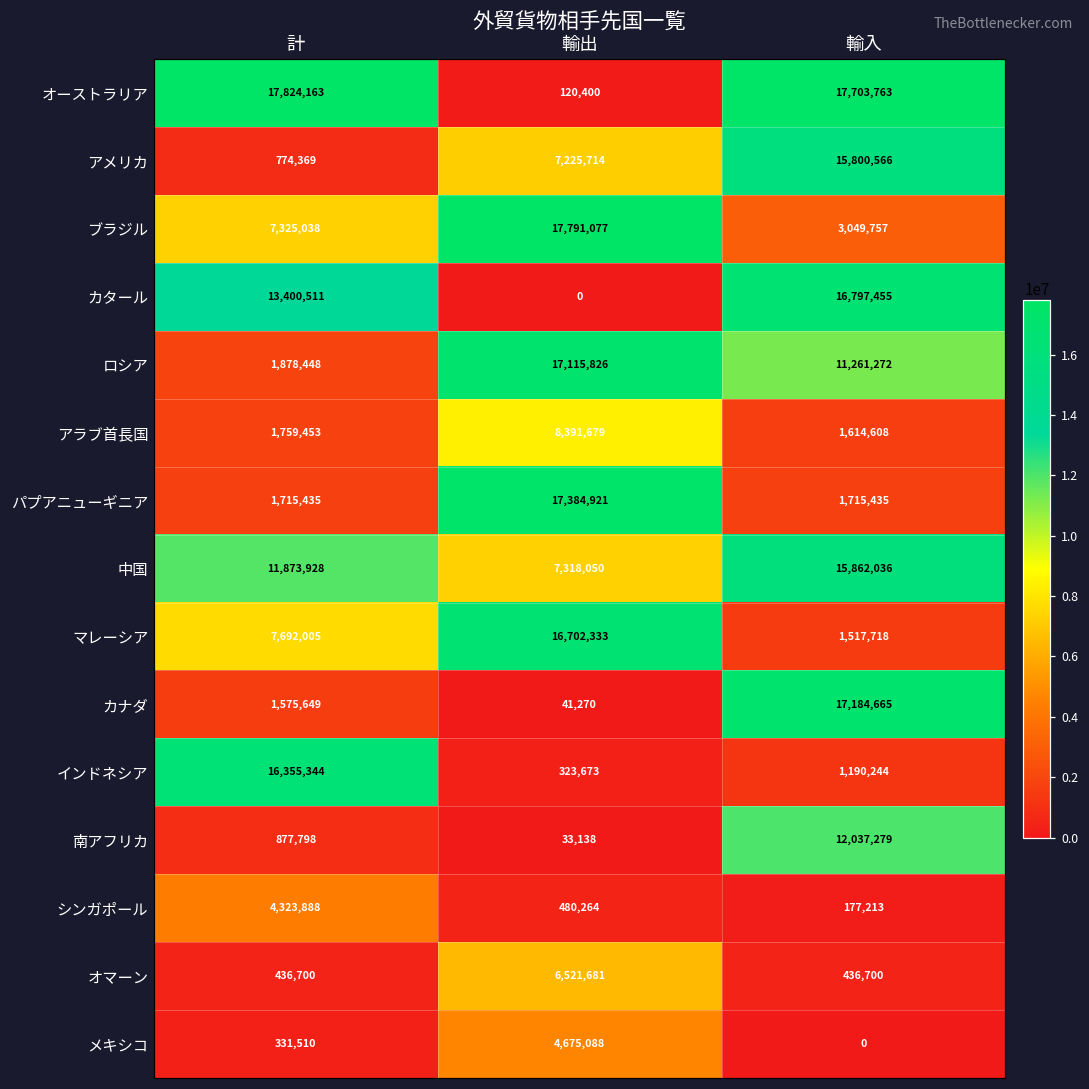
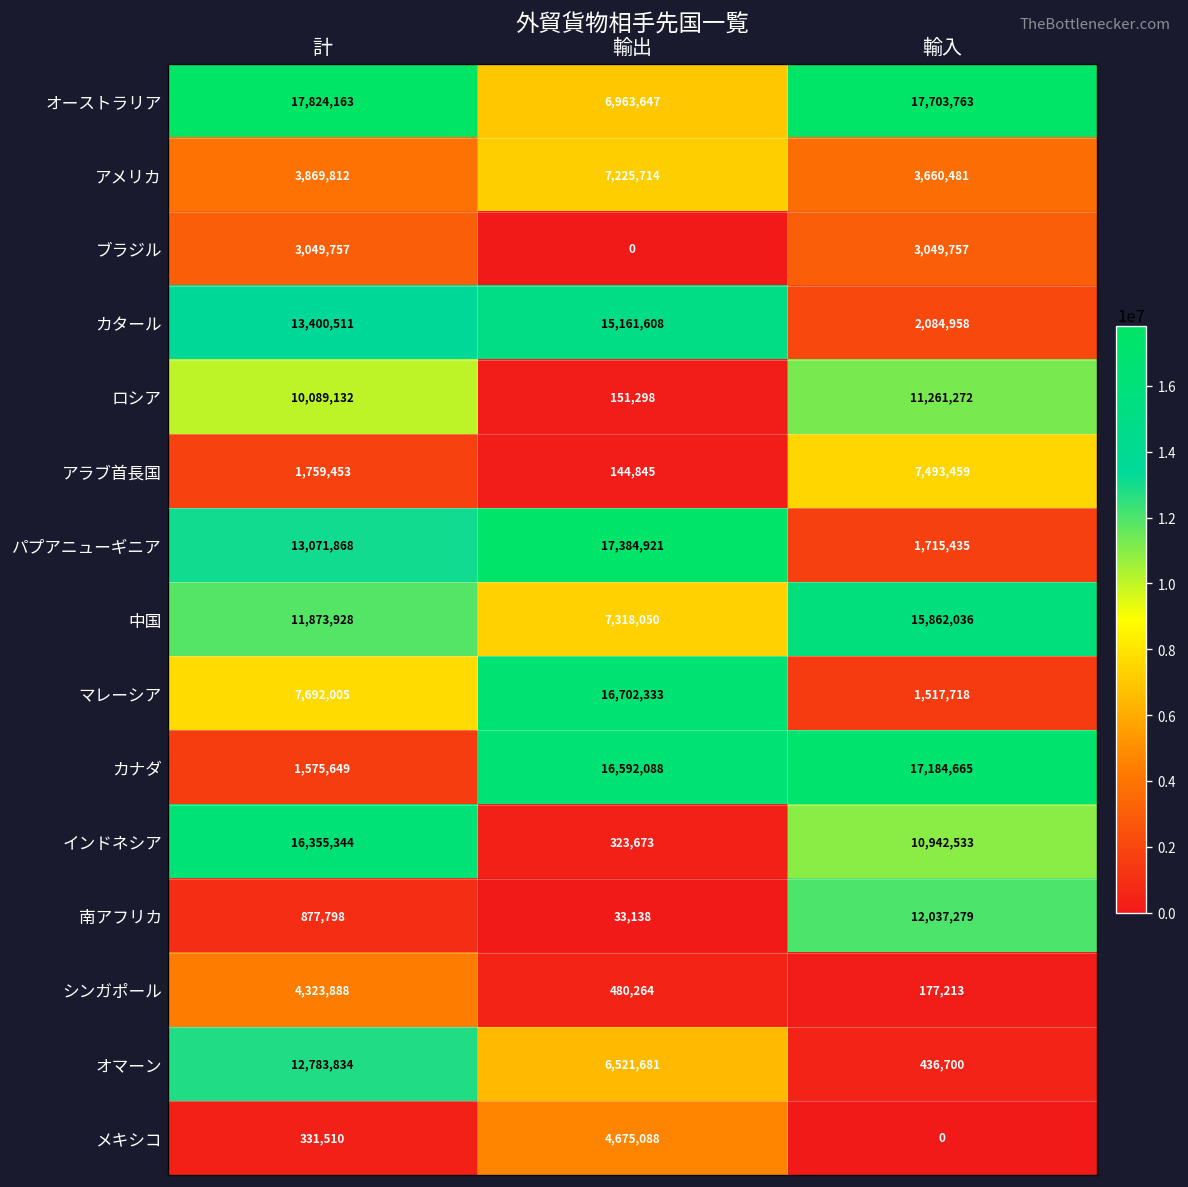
  {
    "オーストラリア": {
      "計": "17,824,163",
-     "輸出": "120,400",
+     "輸出": "6,963,647",
      "輸入": "17,703,763"
    },
    "アメリカ": {
-     "計": "774,369",
+     "計": "3,869,812",
      "輸出": "7,225,714",
-     "輸入": "15,800,566"
+     "輸入": "3,660,481"
    },
    "ブラジル": {
-     "計": "7,325,038",
-     "輸出": "17,791,077",
+     "計": "3,049,757",
+     "輸出": "0",
      "輸入": "3,049,757"
    },
    "カタール": {
      "計": "13,400,511",
-     "輸出": "0",
-     "輸入": "16,797,455"
+     "輸出": "15,161,608",
+     "輸入": "2,084,958"
    },
    "ロシア": {
-     "計": "1,878,448",
-     "輸出": "17,115,826",
+     "計": "10,089,132",
+     "輸出": "151,298",
      "輸入": "11,261,272"
    },
    "アラブ首長国": {
      "計": "1,759,453",
-     "輸出": "8,391,679",
-     "輸入": "1,614,608"
+     "輸出": "144,845",
+     "輸入": "7,493,459"
    },
    "パプアニューギニア": {
-     "計": "1,715,435",
+     "計": "13,071,868",
      "輸出": "17,384,921",
      "輸入": "1,715,435"
    },
    "中国": {
      "計": "11,873,928",
      "輸出": "7,318,050",
      "輸入": "15,862,036"
    },
    "マレーシア": {
      "計": "7,692,005",
      "輸出": "16,702,333",
      "輸入": "1,517,718"
    },
    "カナダ": {
      "計": "1,575,649",
-     "輸出": "41,270",
+     "輸出": "16,592,088",
      "輸入": "17,184,665"
    },
    "インドネシア": {
      "計": "16,355,344",
      "輸出": "323,673",
-     "輸入": "1,190,244"
+     "輸入": "10,942,533"
    },
    "南アフリカ": {
      "計": "877,798",
      "輸出": "33,138",
      "輸入": "12,037,279"
    },
    "シンガポール": {
      "計": "4,323,888",
      "輸出": "480,264",
      "輸入": "177,213"
    },
    "オマーン": {
-     "計": "436,700",
+     "計": "12,783,834",
      "輸出": "6,521,681",
      "輸入": "436,700"
    },
    "メキシコ": {
      "計": "331,510",
      "輸出": "4,675,088",
      "輸入": "0"
    }
  }
